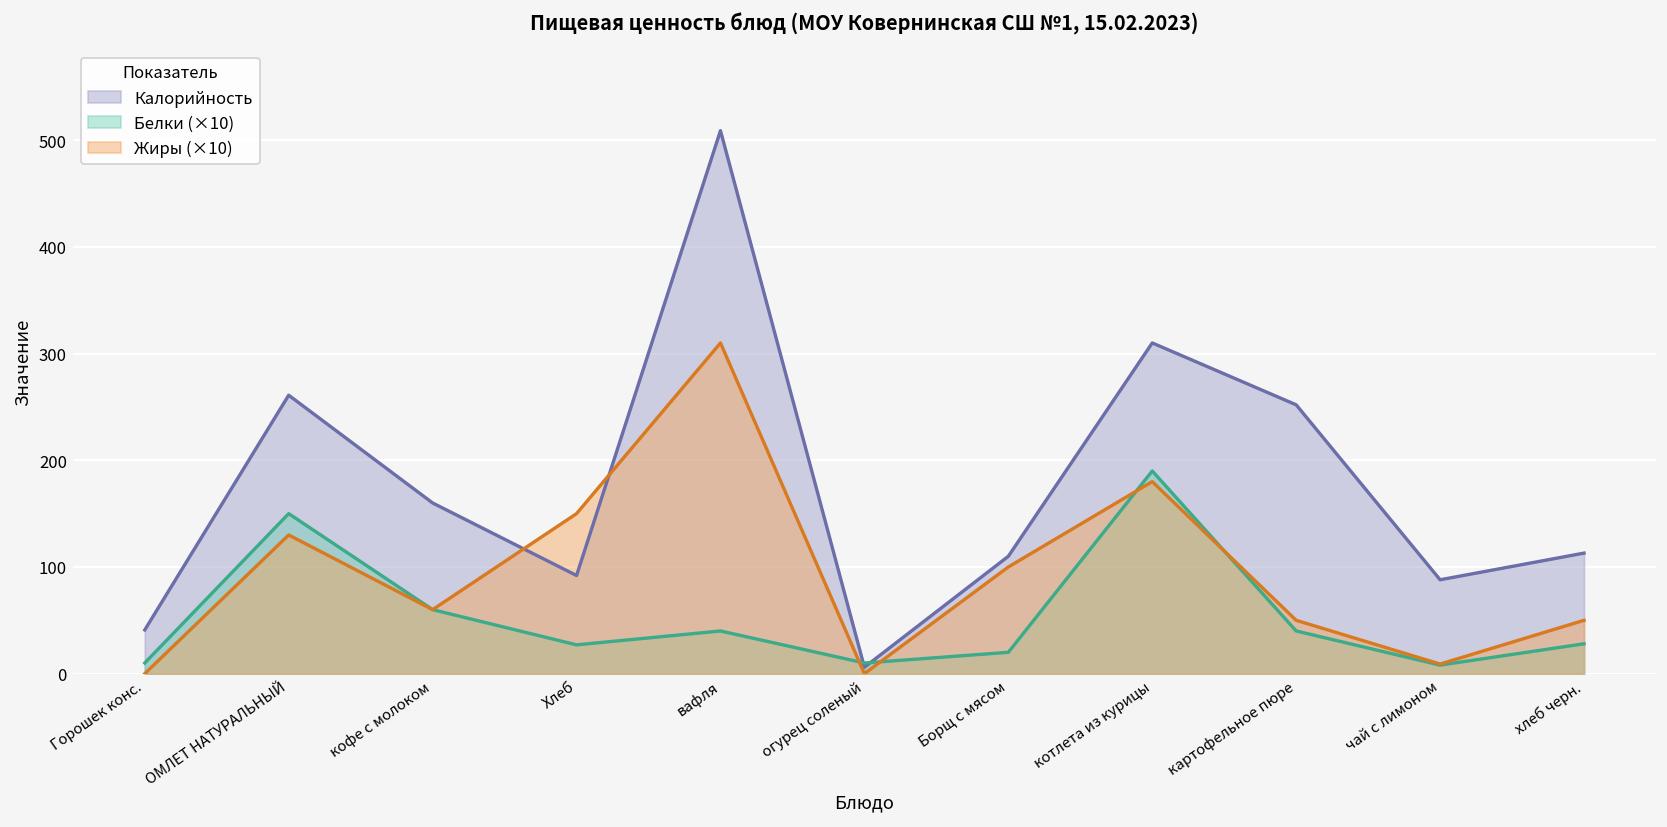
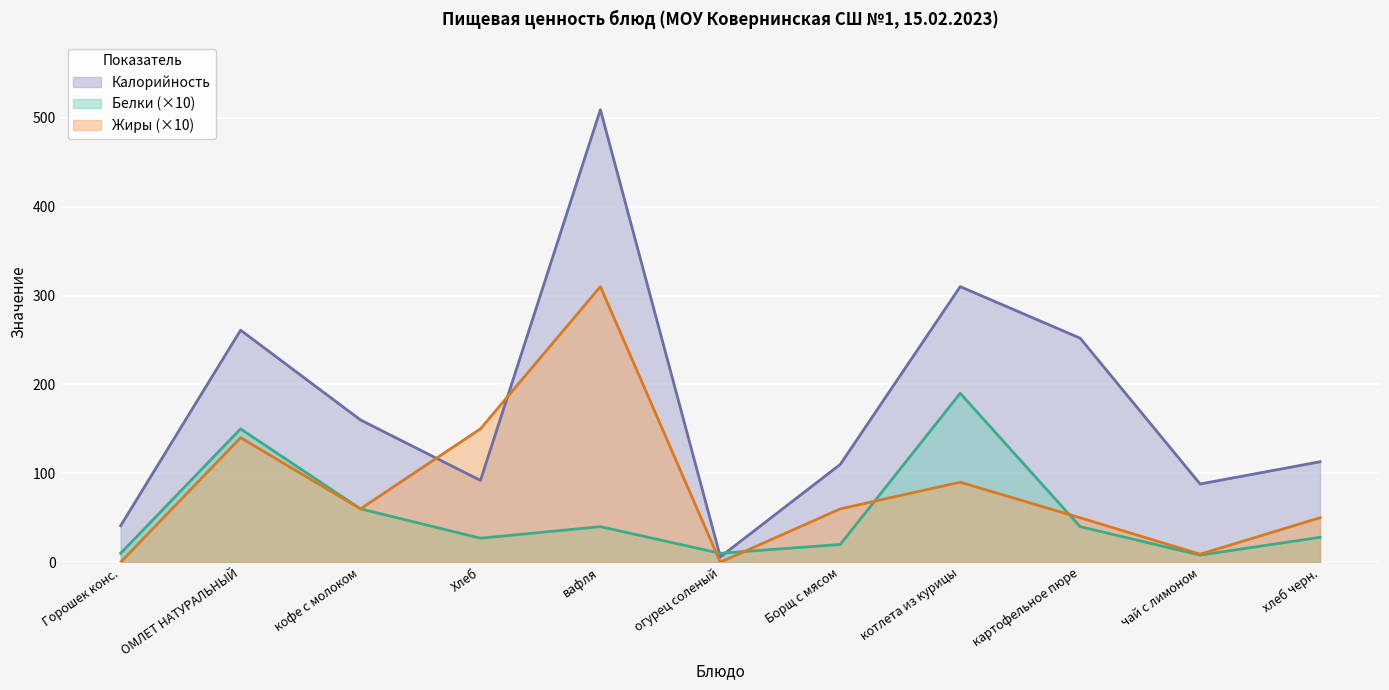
  {
    "Жиры (×10)": {
      "Горошек конс.": 0,
-     "ОМЛЕТ НАТУРАЛЬНЫЙ": 130,
+     "ОМЛЕТ НАТУРАЛЬНЫЙ": 140,
      "Хлеб": 150,
      "вафля": 310,
      "огурец соленый": 0,
-     "Борщ с мясом": 100,
-     "котлета из курицы": 180,
+     "Борщ с мясом": 60,
+     "котлета из курицы": 90,
      "картофельное пюре": 50,
      "хлеб черн.": 50
    }
  }
